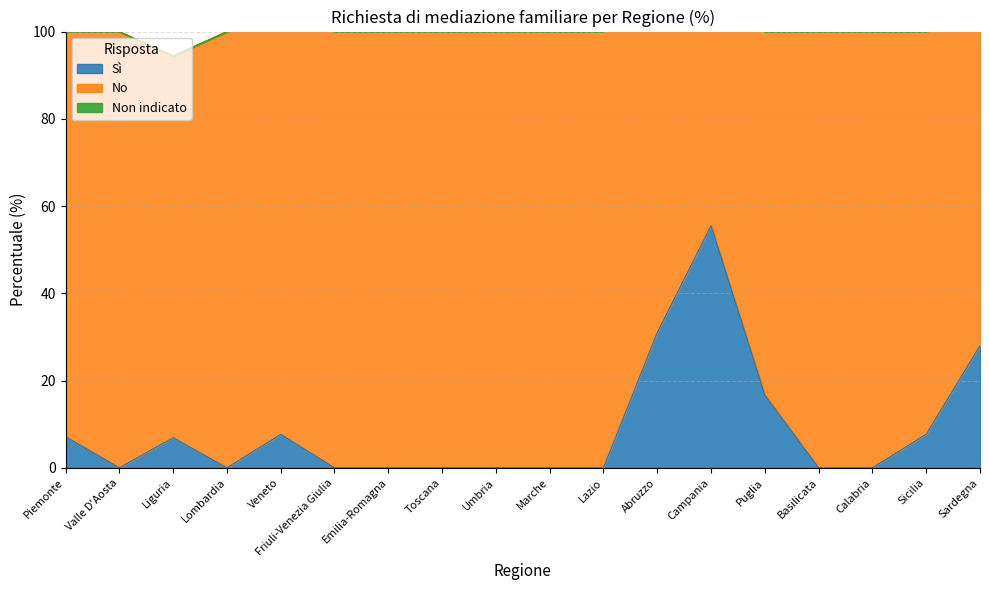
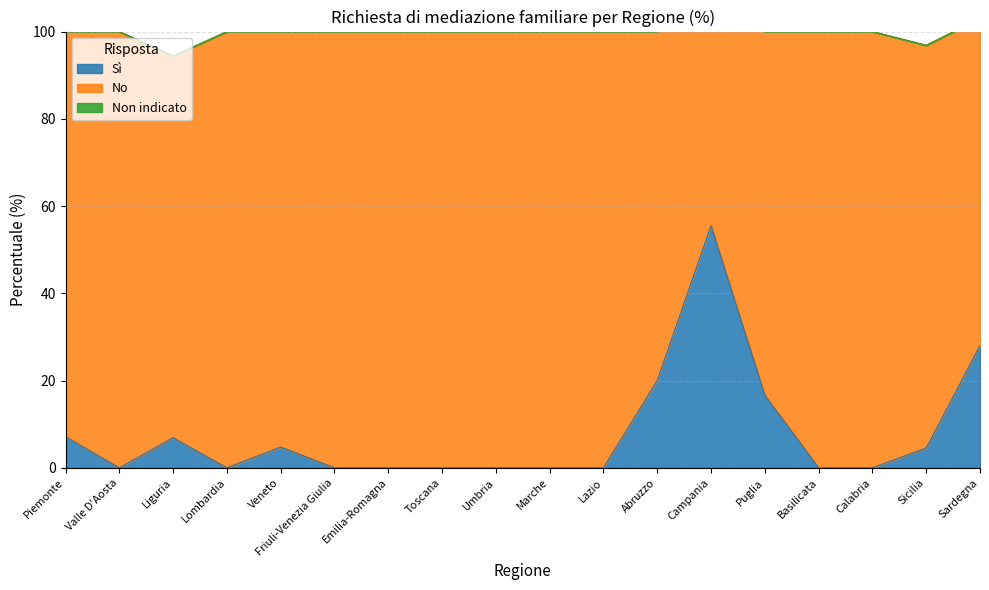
  {
    "Sì": {
      "Piemonte": 7,
      "Valle D'Aosta": 0,
      "Liguria": 7,
      "Lombardia": 0,
-     "Veneto": 8,
+     "Veneto": 5,
      "Friuli-Venezia Giulia": 0,
      "Emilia-Romagna": 0,
      "Toscana": 0,
      "Umbria": 0,
      "Marche": 0,
      "Lazio": 0,
-     "Abruzzo": 31,
+     "Abruzzo": 20,
      "Campania": 55,
      "Puglia": 17,
      "Basilicata": 0,
      "Calabria": 0,
-     "Sicilia": 8,
+     "Sicilia": 5,
      "Sardegna": 28
    }
  }
